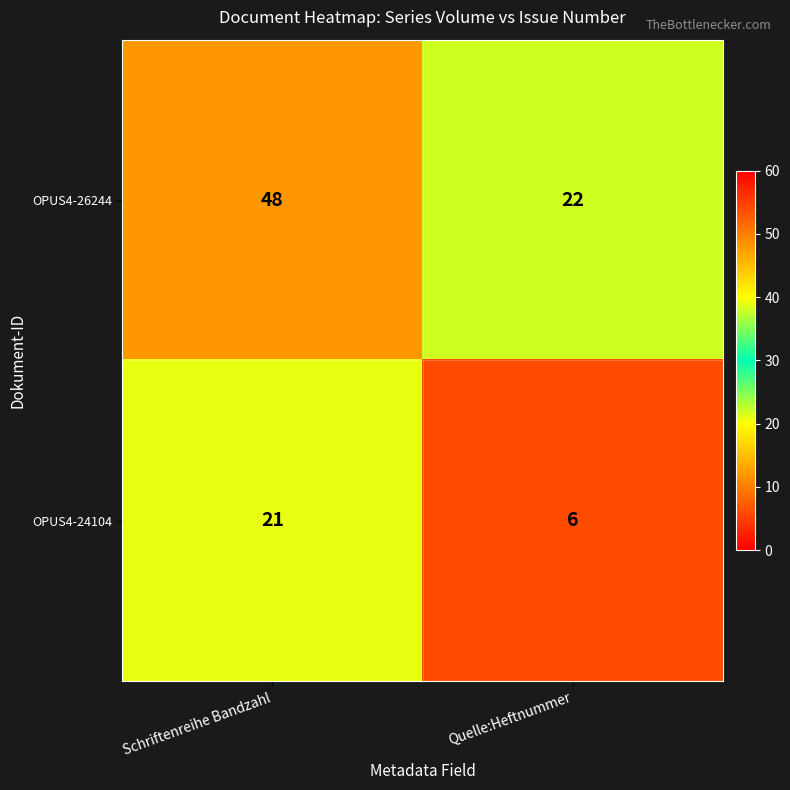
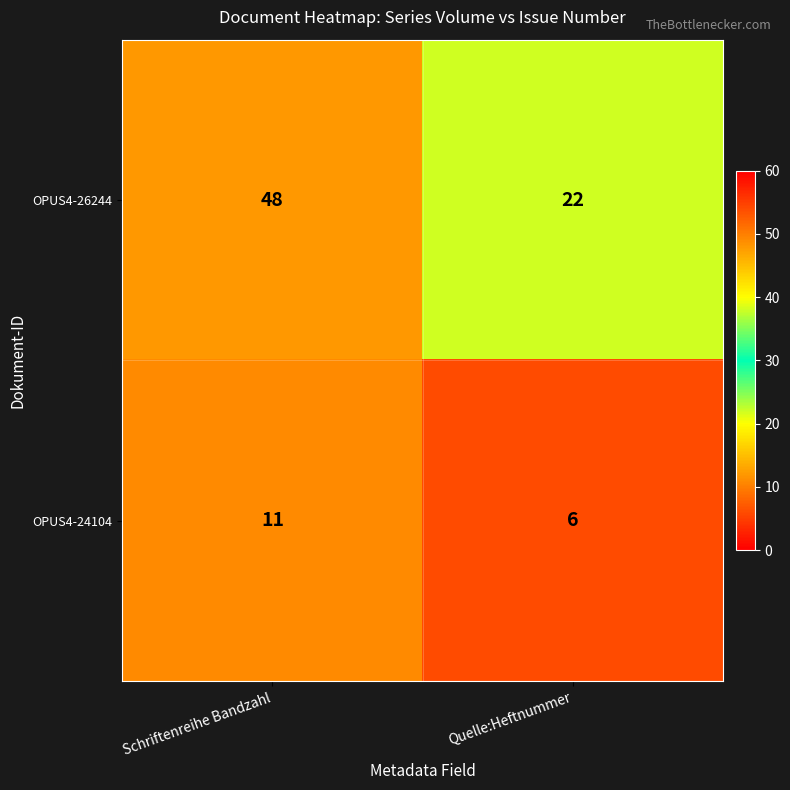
  {
    "OPUS4-26244": {
      "Schriftenreihe Bandzahl": 48,
      "Quelle:Heftnummer": 22
    },
    "OPUS4-24104": {
-     "Schriftenreihe Bandzahl": 21,
+     "Schriftenreihe Bandzahl": 11,
      "Quelle:Heftnummer": 6
    }
  }
